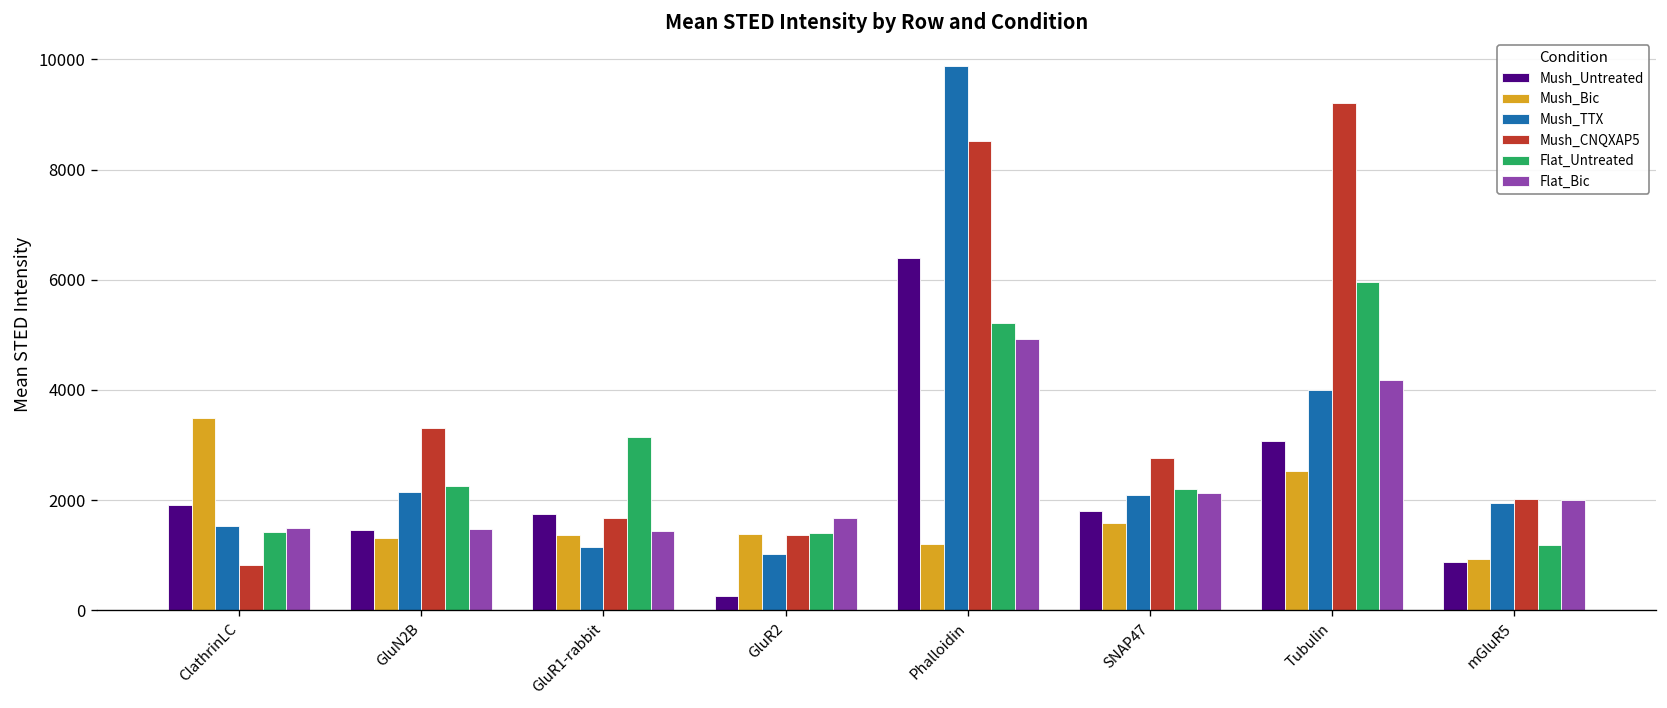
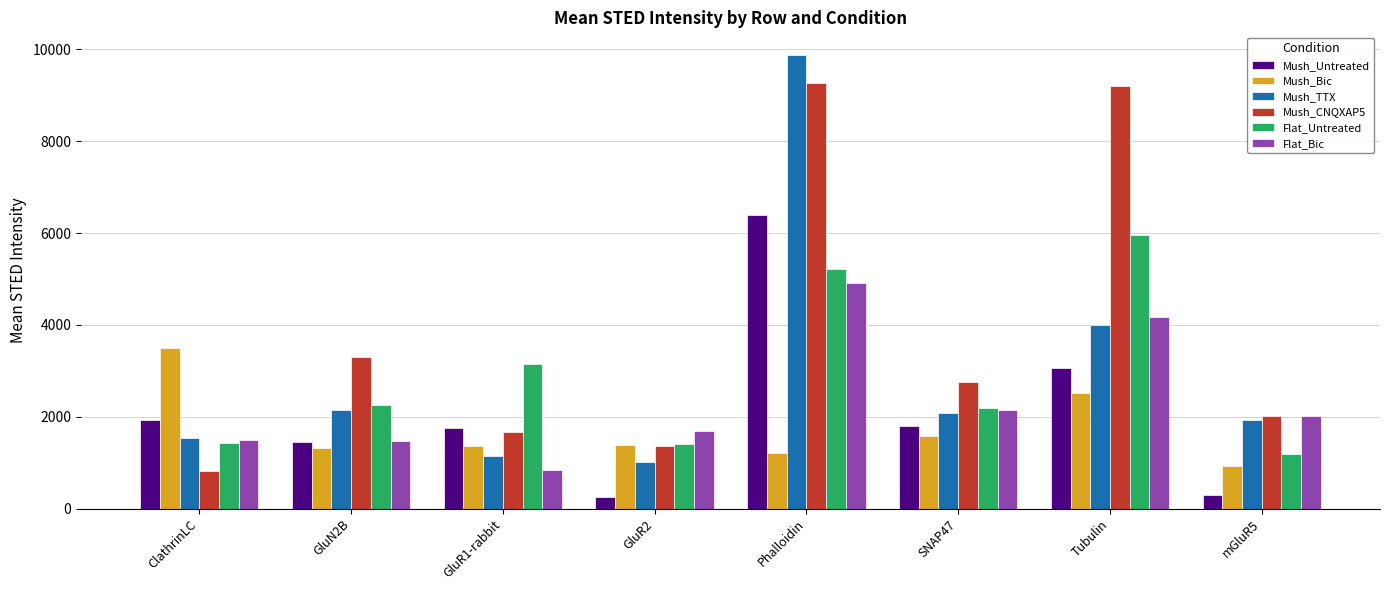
  {
    "Mush_Untreated": {
      "ClathrinLC": 1900,
      "GluN2B": 1500,
      "GluR1-rabbit": 1800,
      "GluR2": 300,
      "Phalloidin": 6400,
      "SNAP47": 1800,
      "Tubulin": 3100,
-     "mGluR5": 900
+     "mGluR5": 300
    },
    "Mush_Bic": {
      "ClathrinLC": 3500,
      "GluN2B": 1300,
      "GluR1-rabbit": 1400,
      "GluR2": 1400,
      "Phalloidin": 1200,
      "SNAP47": 1600,
      "Tubulin": 2500,
      "mGluR5": 900
    },
    "Mush_TTX": {
      "ClathrinLC": 1500,
      "GluN2B": 2100,
      "GluR1-rabbit": 1100,
      "GluR2": 1000,
      "Phalloidin": 9900,
      "SNAP47": 2100,
      "Tubulin": 4000,
      "mGluR5": 1900
    },
    "Mush_CNQXAP5": {
      "ClathrinLC": 800,
      "GluN2B": 3300,
      "GluR1-rabbit": 1700,
      "GluR2": 1400,
-     "Phalloidin": 8500,
+     "Phalloidin": 9300,
      "SNAP47": 2800,
      "Tubulin": 9200,
      "mGluR5": 2000
    },
    "Flat_Untreated": {
      "ClathrinLC": 1400,
      "GluN2B": 2300,
      "GluR1-rabbit": 3100,
      "GluR2": 1400,
      "Phalloidin": 5200,
      "SNAP47": 2200,
      "Tubulin": 6000,
      "mGluR5": 1200
    },
    "Flat_Bic": {
      "ClathrinLC": 1500,
      "GluN2B": 1500,
-     "GluR1-rabbit": 1400,
+     "GluR1-rabbit": 800,
      "GluR2": 1700,
      "Phalloidin": 4900,
      "SNAP47": 2100,
      "Tubulin": 4200,
      "mGluR5": 2000
    }
  }
